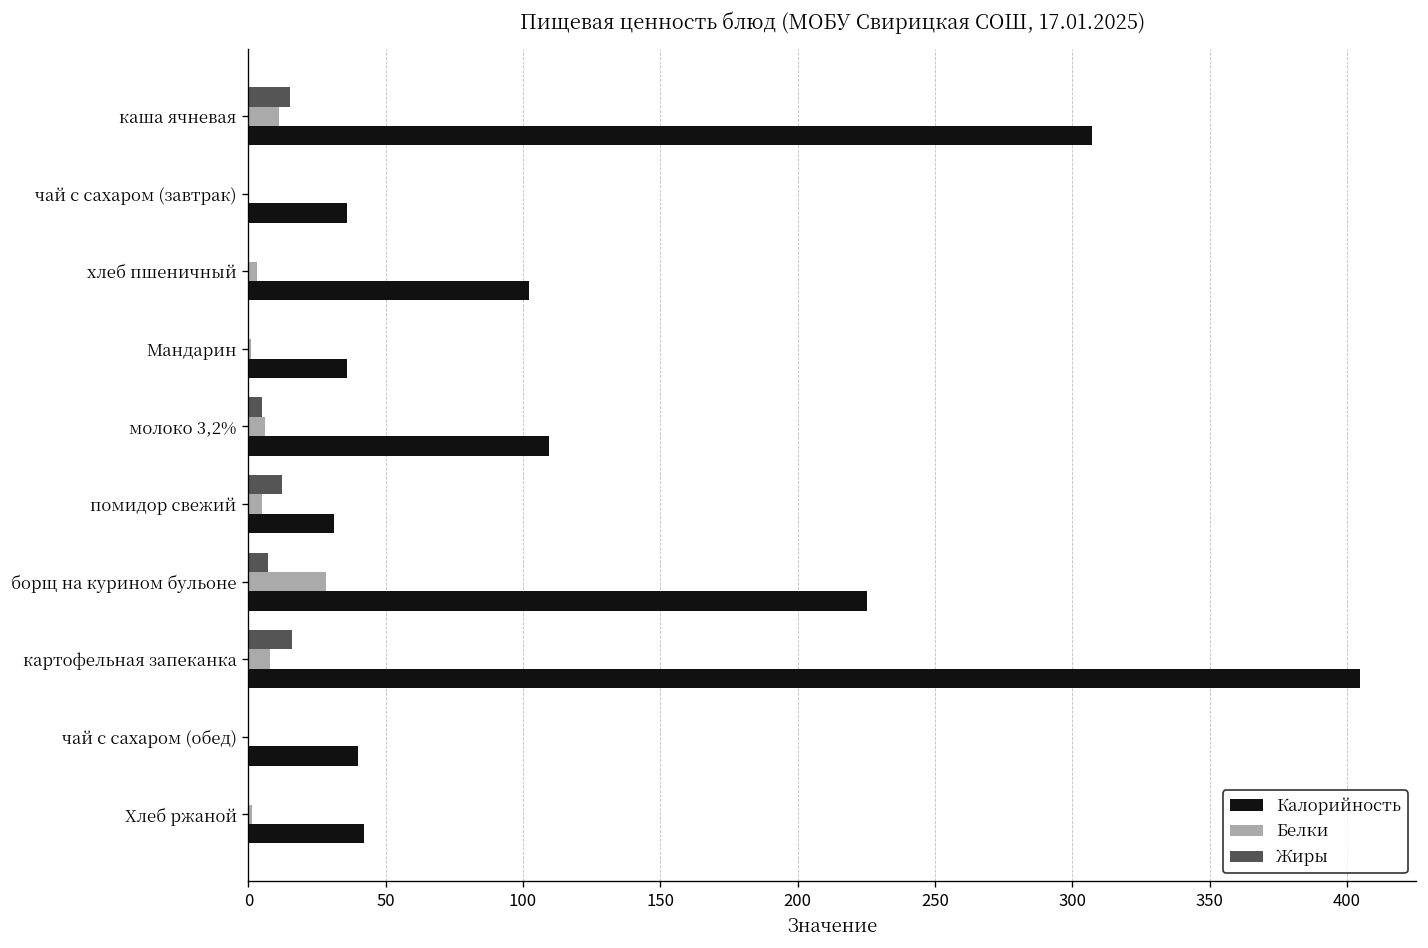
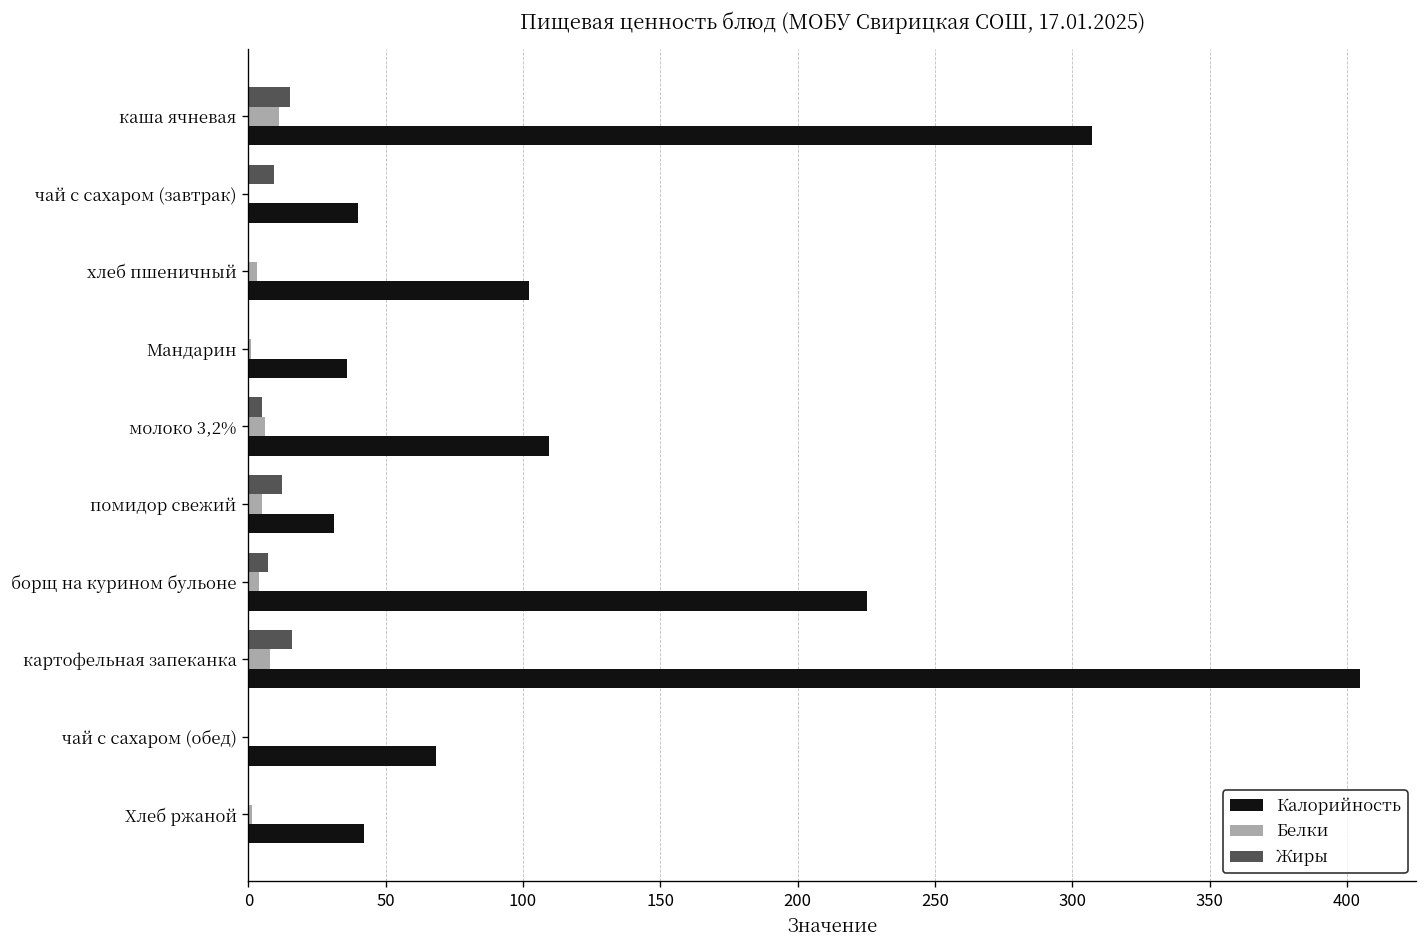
  {
    "Калорийность": {
      "каша ячневая": 307,
-     "чай с сахаром (завтрак)": 36,
+     "чай с сахаром (завтрак)": 40,
      "хлеб пшеничный": 102,
      "Мандарин": 36,
      "молоко 3,2%": 110,
      "помидор свежий": 31,
      "борщ на курином бульоне": 225,
      "картофельная запеканка": 405,
-     "чай с сахаром (обед)": 40,
+     "чай с сахаром (обед)": 68,
      "Хлеб ржаной": 42
    },
    "Белки": {
      "каша ячневая": 11,
      "чай с сахаром (завтрак)": 0,
      "хлеб пшеничный": 3,
      "молоко 3,2%": 6,
      "помидор свежий": 5,
-     "борщ на курином бульоне": 28,
+     "борщ на курином бульоне": 4,
      "картофельная запеканка": 8,
      "Хлеб ржаной": 1
    },
    "Жиры": {
      "каша ячневая": 15,
-     "чай с сахаром (завтрак)": 0,
+     "чай с сахаром (завтрак)": 9,
      "молоко 3,2%": 5,
      "помидор свежий": 12,
      "борщ на курином бульоне": 7,
      "картофельная запеканка": 16
    }
  }
